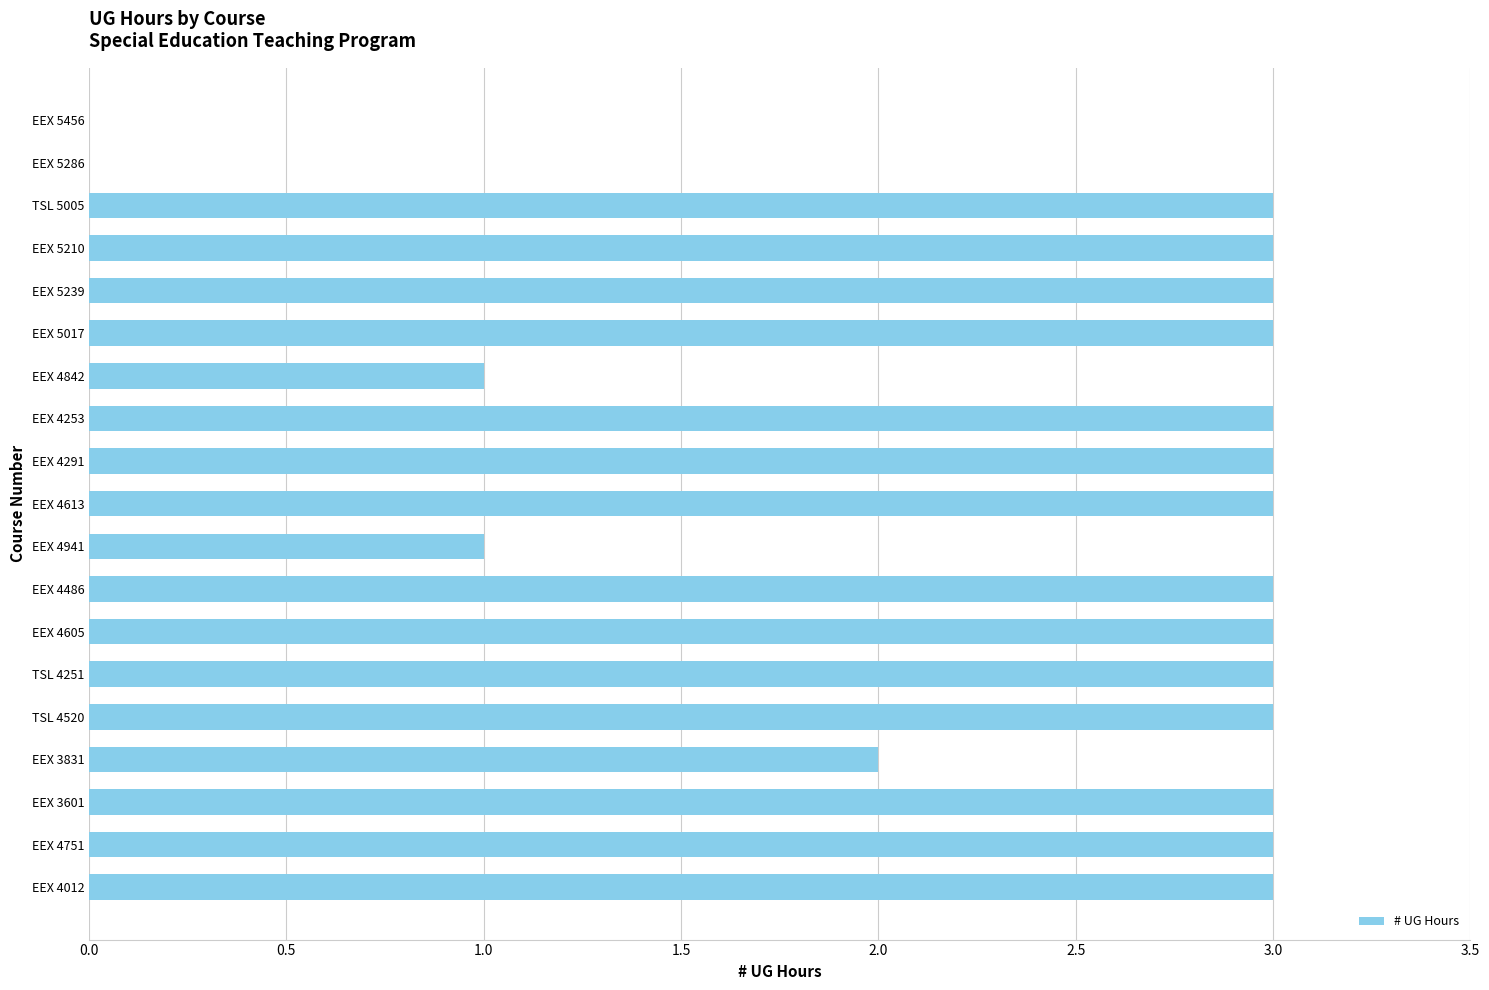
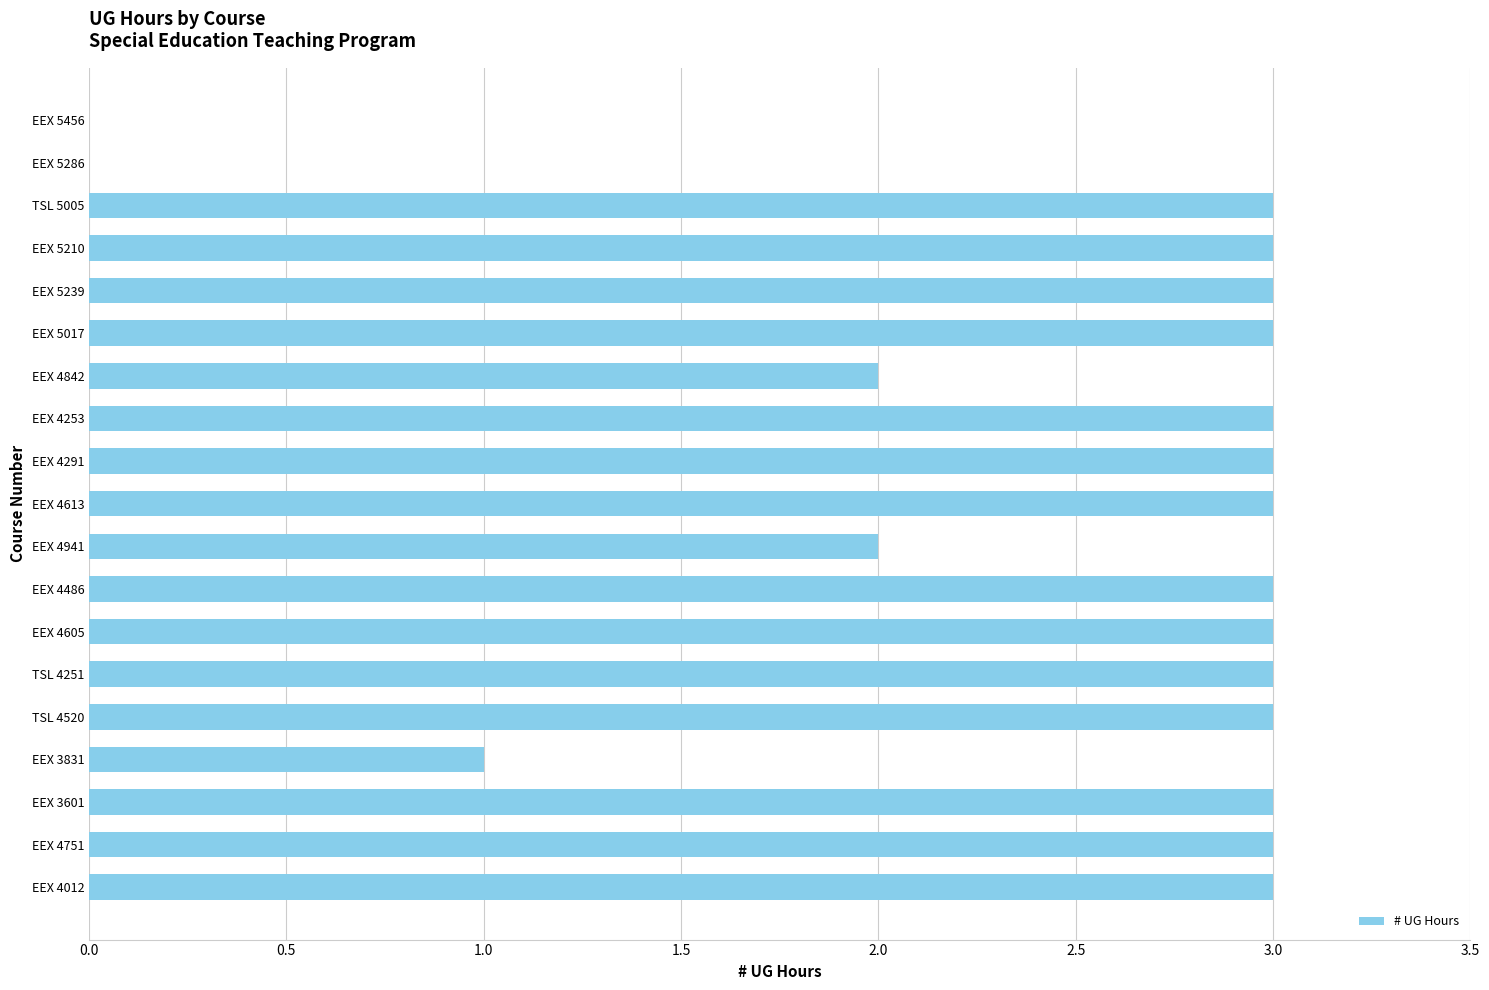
  {
    "EEX 5456": 0,
    "EEX 5286": 0,
    "TSL 5005": 3,
    "EEX 5210": 3,
    "EEX 5239": 3,
    "EEX 5017": 3,
-   "EEX 4842": 1,
+   "EEX 4842": 2,
    "EEX 4253": 3,
    "EEX 4291": 3,
    "EEX 4613": 3,
-   "EEX 4941": 1,
+   "EEX 4941": 2,
    "EEX 4486": 3,
    "EEX 4605": 3,
    "TSL 4251": 3,
    "TSL 4520": 3,
-   "EEX 3831": 2,
+   "EEX 3831": 1,
    "EEX 3601": 3,
    "EEX 4751": 3,
    "EEX 4012": 3
  }
